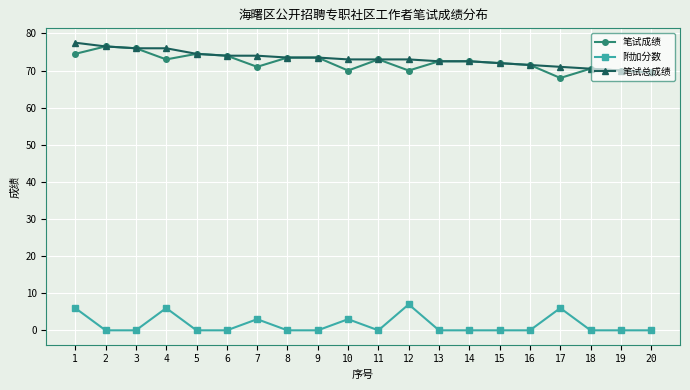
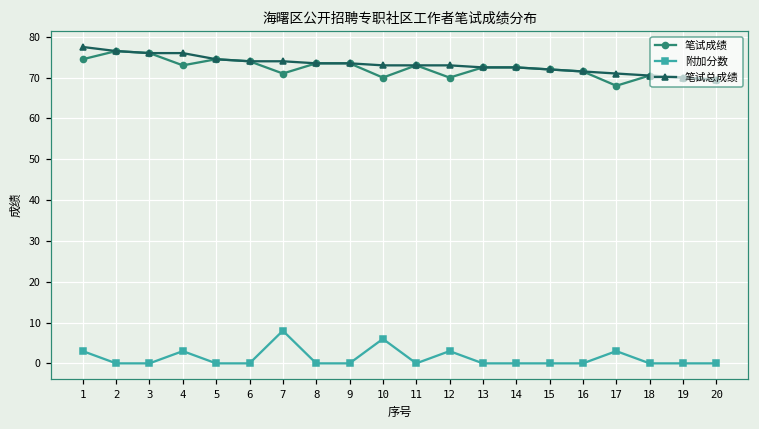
  {
    "附加分数": {
-     "1": 6,
+     "1": 3,
      "2": 0,
      "3": 0,
-     "4": 6,
+     "4": 3,
      "5": 0,
      "6": 0,
-     "7": 3,
+     "7": 8,
      "8": 0,
      "9": 0,
-     "10": 3,
+     "10": 6,
      "11": 0,
-     "12": 7,
+     "12": 3,
      "13": 0,
      "14": 0,
      "15": 0,
      "16": 0,
-     "17": 6,
+     "17": 3,
      "18": 0,
      "19": 0,
      "20": 0
    }
  }
